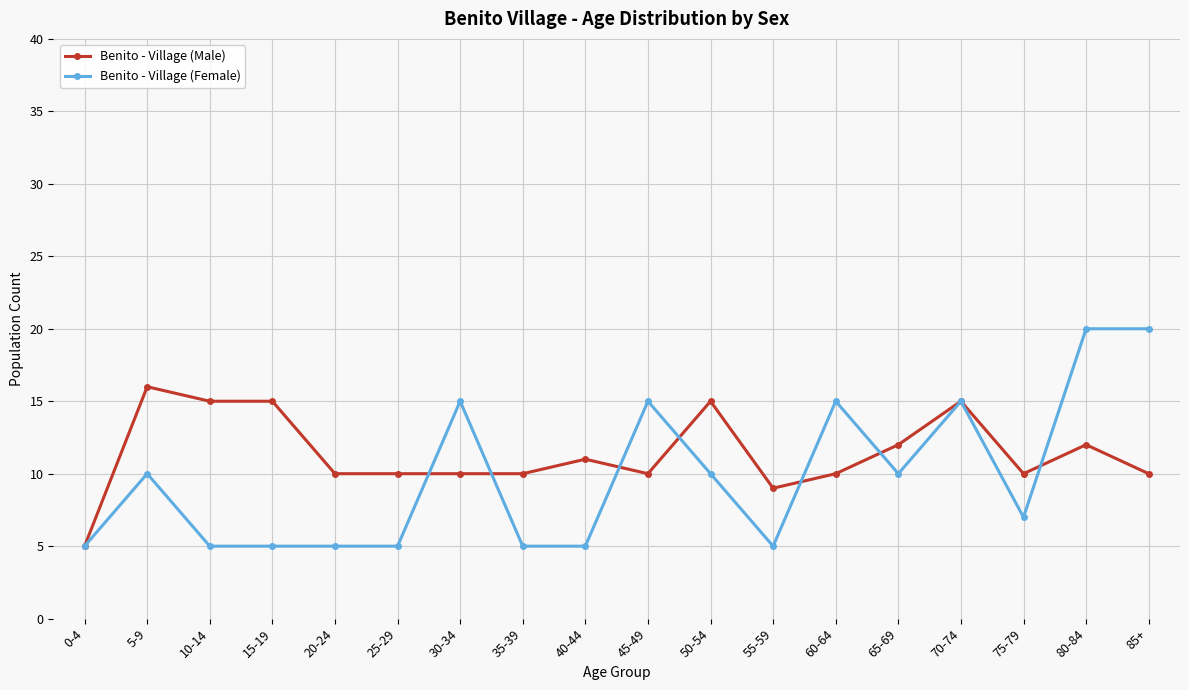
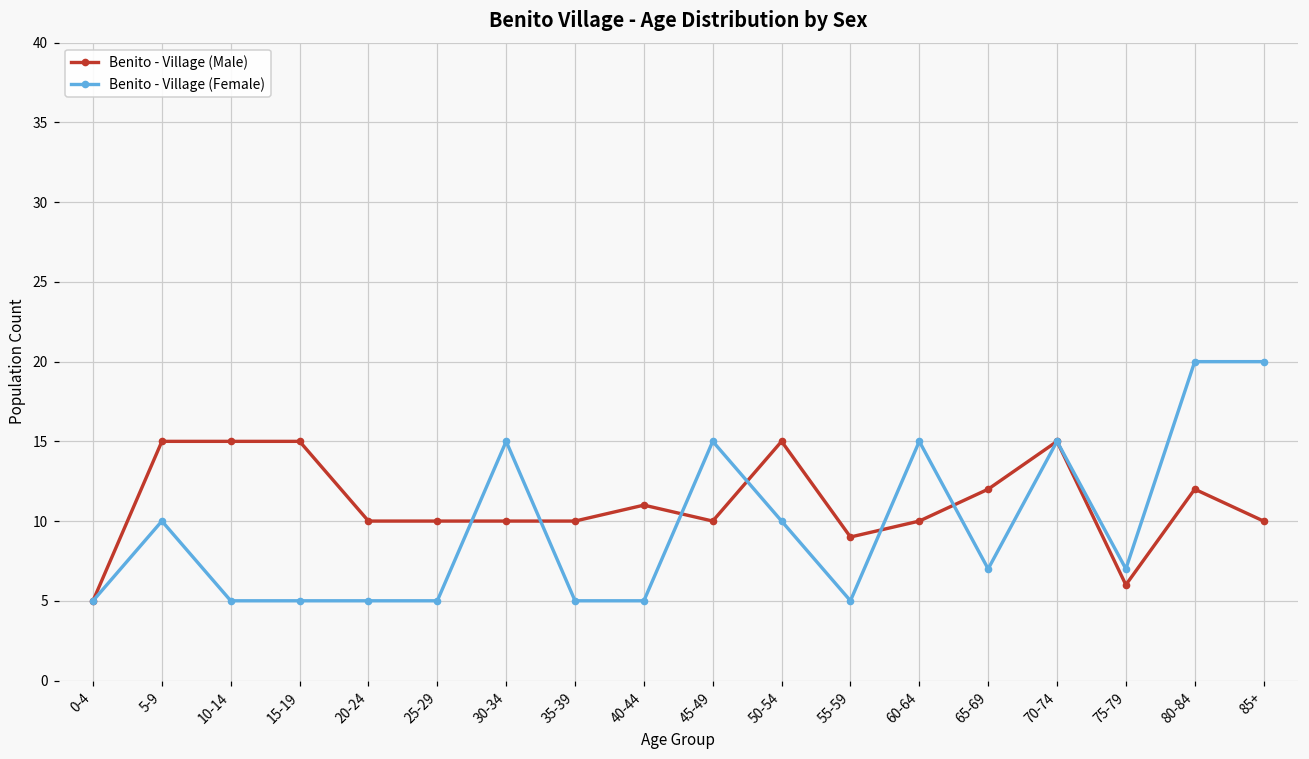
  {
    "Benito - Village (Male)": {
-     "5-9": 16,
+     "5-9": 15,
      "10-14": 15,
      "15-19": 15,
      "20-24": 10,
      "25-29": 10,
      "30-34": 10,
      "35-39": 10,
      "40-44": 11,
      "45-49": 10,
      "50-54": 15,
      "55-59": 9,
      "60-64": 10,
      "65-69": 12,
-     "75-79": 10,
+     "75-79": 6,
      "80-84": 12,
      "85+": 10
    },
    "Benito - Village (Female)": {
      "5-9": 10,
      "10-14": 5,
      "15-19": 5,
      "20-24": 5,
      "25-29": 5,
      "30-34": 15,
      "35-39": 5,
      "40-44": 5,
      "45-49": 15,
      "50-54": 10,
      "55-59": 5,
      "60-64": 15,
-     "65-69": 10,
+     "65-69": 7,
      "75-79": 7,
      "80-84": 20,
      "85+": 20
    }
  }
